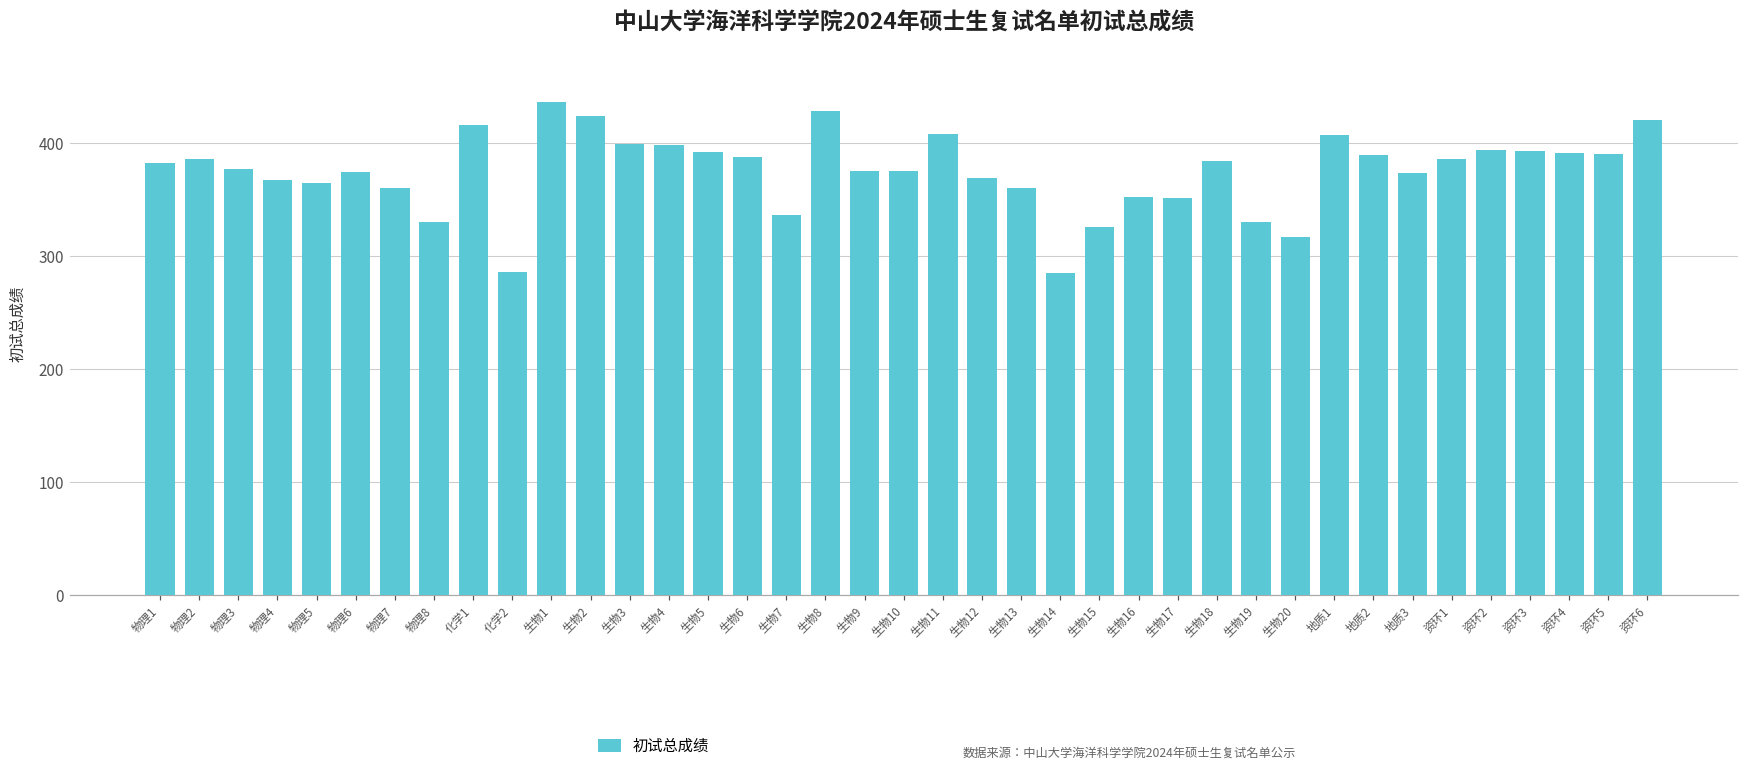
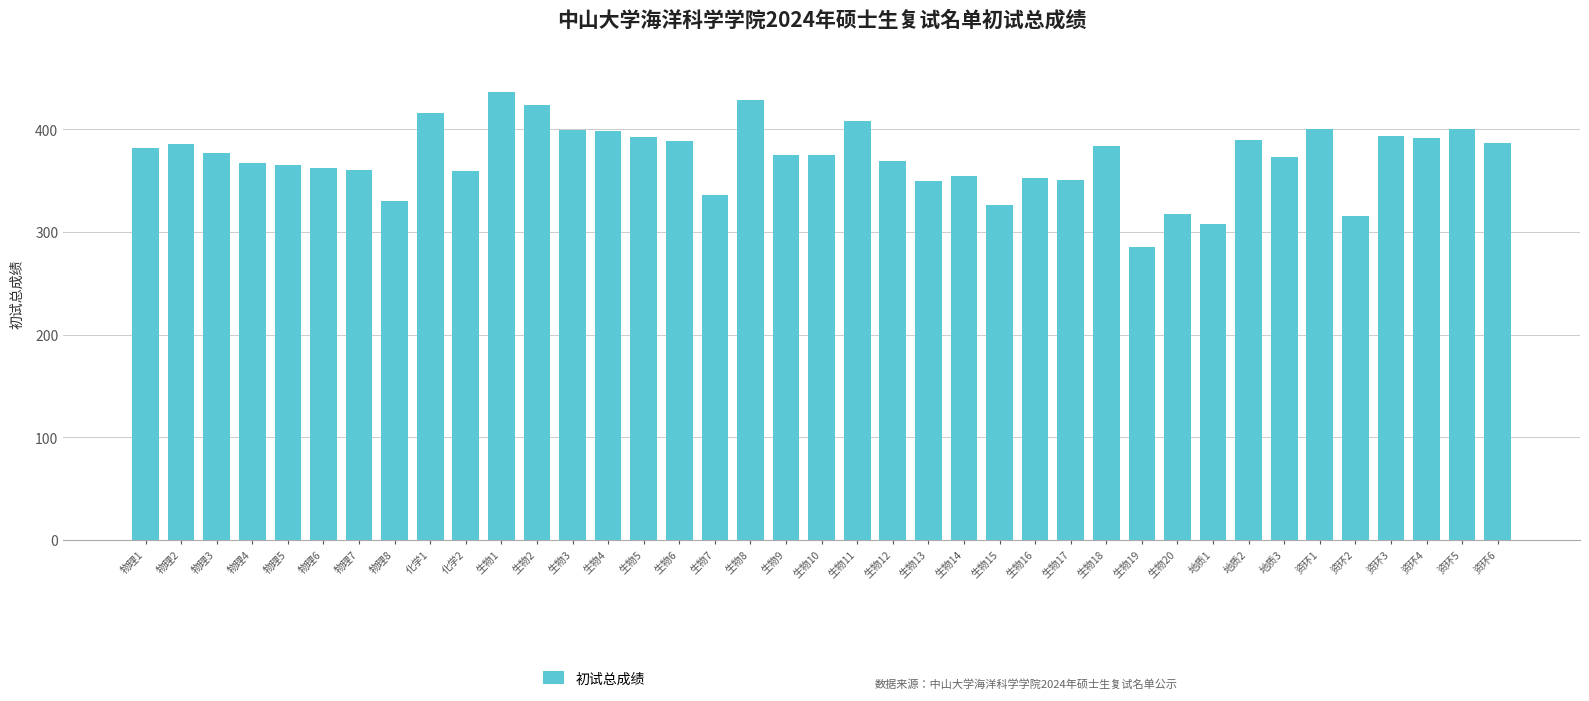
  {
    "物理1": 382,
    "物理2": 386,
    "物理3": 377,
    "物理4": 367,
    "物理5": 365,
-   "物理6": 374,
+   "物理6": 362,
    "物理7": 360,
    "物理8": 330,
    "化学1": 416,
-   "化学2": 286,
+   "化学2": 359,
    "生物1": 436,
    "生物2": 424,
    "生物3": 399,
    "生物4": 398,
    "生物5": 392,
    "生物6": 388,
    "生物7": 336,
    "生物8": 428,
    "生物9": 375,
    "生物10": 375,
    "生物11": 408,
    "生物12": 369,
-   "生物13": 360,
-   "生物14": 285,
+   "生物13": 350,
+   "生物14": 354,
    "生物15": 326,
    "生物16": 352,
    "生物17": 351,
    "生物18": 384,
-   "生物19": 330,
+   "生物19": 285,
    "生物20": 317,
-   "地质1": 407,
+   "地质1": 308,
    "地质2": 389,
    "地质3": 373,
-   "资环1": 386,
-   "资环2": 394,
+   "资环1": 400,
+   "资环2": 315,
    "资环3": 393,
    "资环4": 391,
-   "资环5": 390,
-   "资环6": 420
+   "资环5": 400,
+   "资环6": 387
  }
